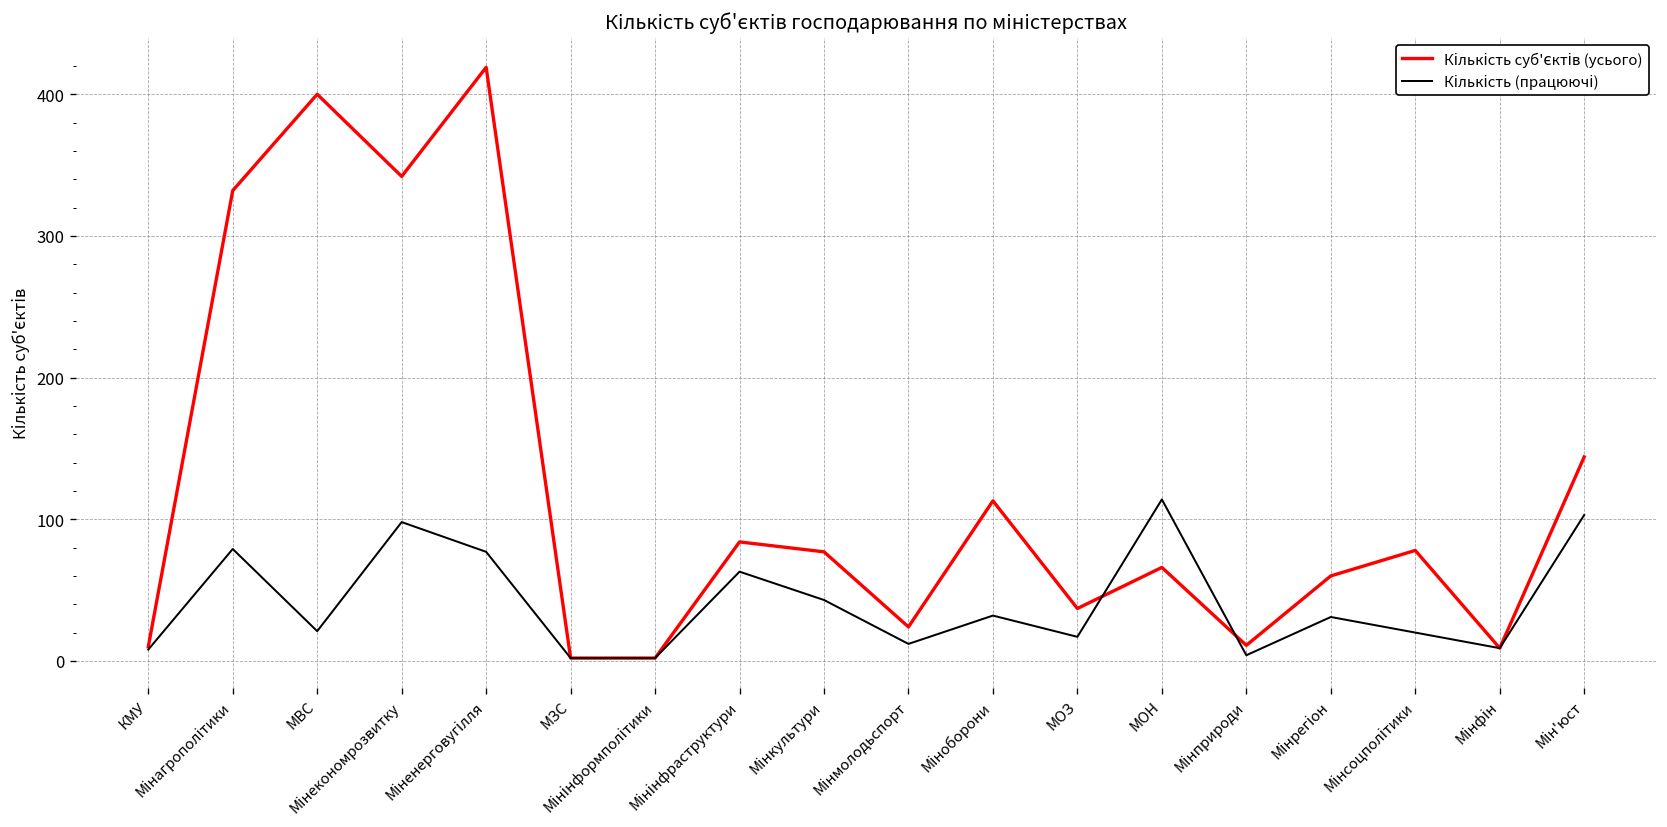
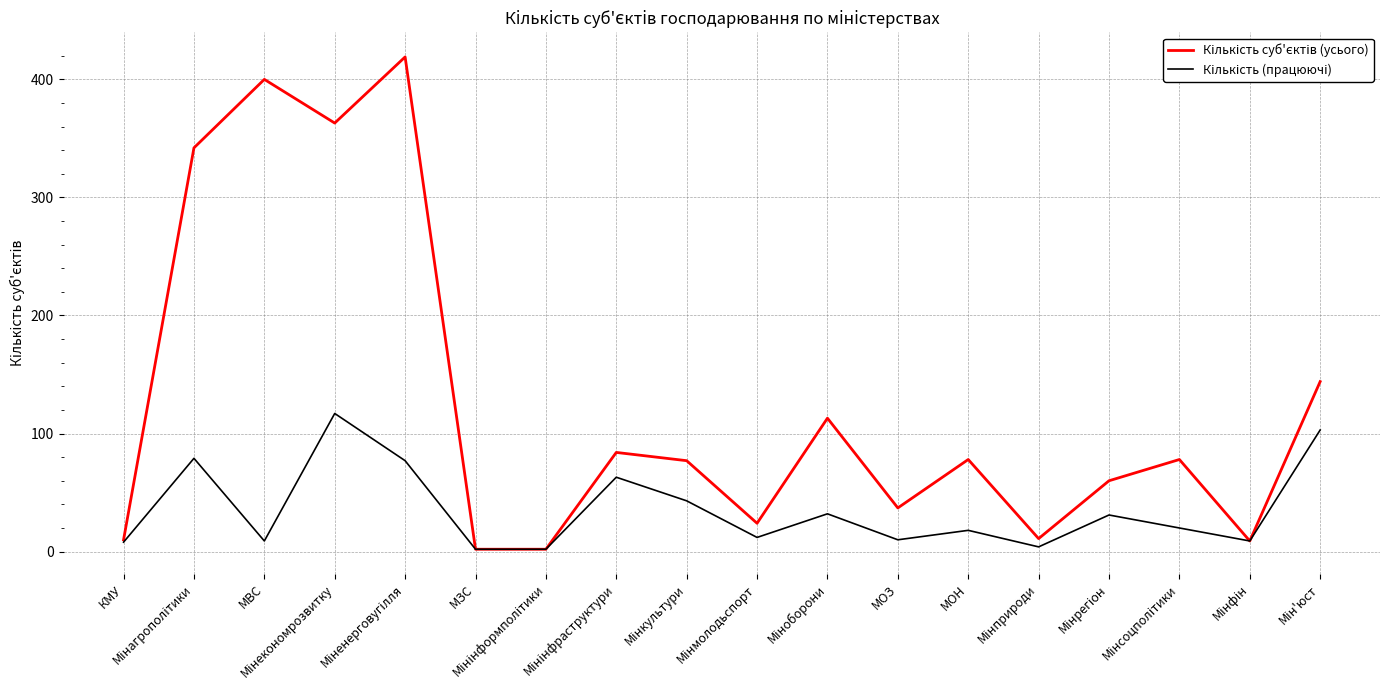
  {
    "Кількість суб'єктів (усього)": {
-     "Мінагрополітики": 332,
+     "Мінагрополітики": 342,
      "МВС": 400,
-     "Мінекономрозвитку": 342,
+     "Мінекономрозвитку": 363,
      "Міненерговугілля": 419,
      "Мінінфраструктури": 84,
      "Мінкультури": 77,
      "Мінмолодьспорт": 24,
      "Міноборони": 113,
      "МОЗ": 37,
-     "МОН": 66,
+     "МОН": 78,
      "Мінприроди": 11,
      "Мінрегіон": 60,
      "Мінсоцполітики": 78,
      "Мін'юст": 144
    },
    "Кількість (працюючі)": {
      "Мінагрополітики": 79,
-     "МВС": 21,
-     "Мінекономрозвитку": 98,
+     "МВС": 9,
+     "Мінекономрозвитку": 117,
      "Міненерговугілля": 77,
      "Мінінфраструктури": 63,
      "Мінкультури": 43,
      "Мінмолодьспорт": 12,
      "Міноборони": 32,
-     "МОЗ": 17,
-     "МОН": 114,
+     "МОЗ": 10,
+     "МОН": 18,
      "Мінприроди": 4,
      "Мінрегіон": 31,
      "Мінсоцполітики": 20,
      "Мін'юст": 103
    }
  }
